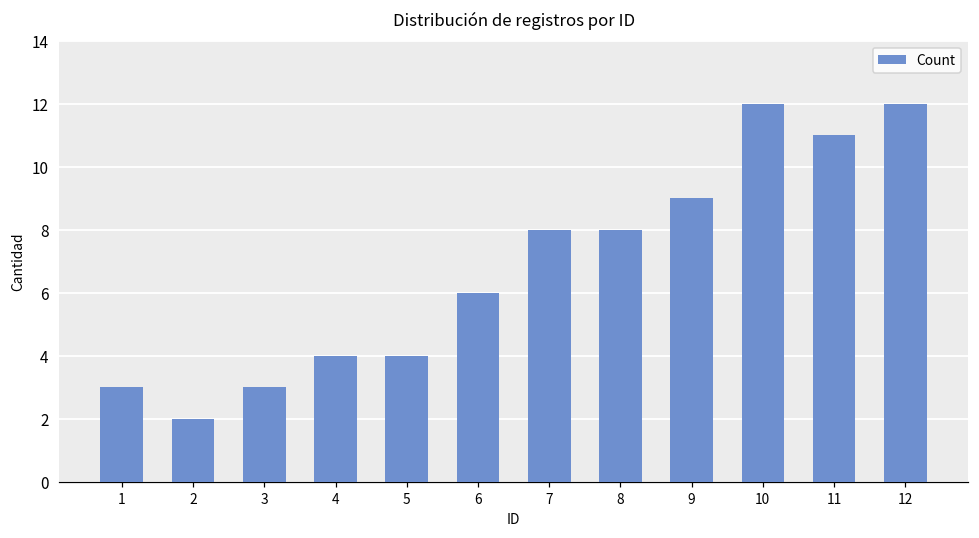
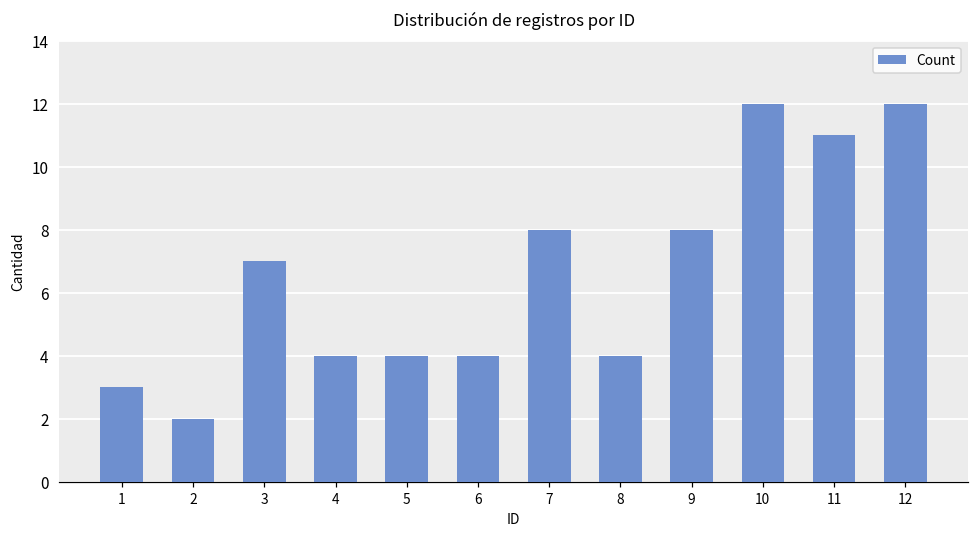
  {
    "1": 3,
    "2": 2,
-   "3": 3,
+   "3": 7,
    "4": 4,
    "5": 4,
-   "6": 6,
+   "6": 4,
    "7": 8,
-   "8": 8,
-   "9": 9,
+   "8": 4,
+   "9": 8,
    "10": 12,
    "11": 11,
    "12": 12
  }
